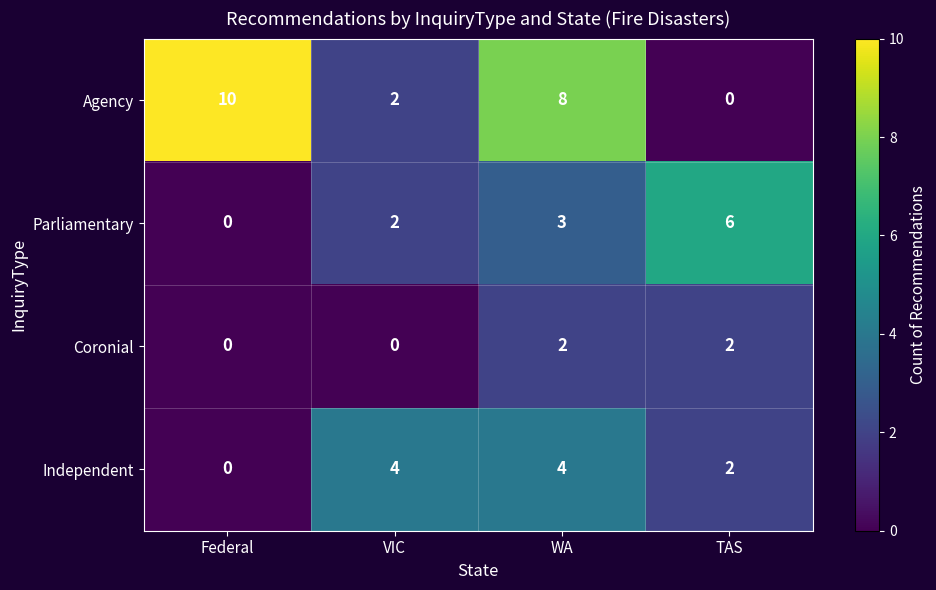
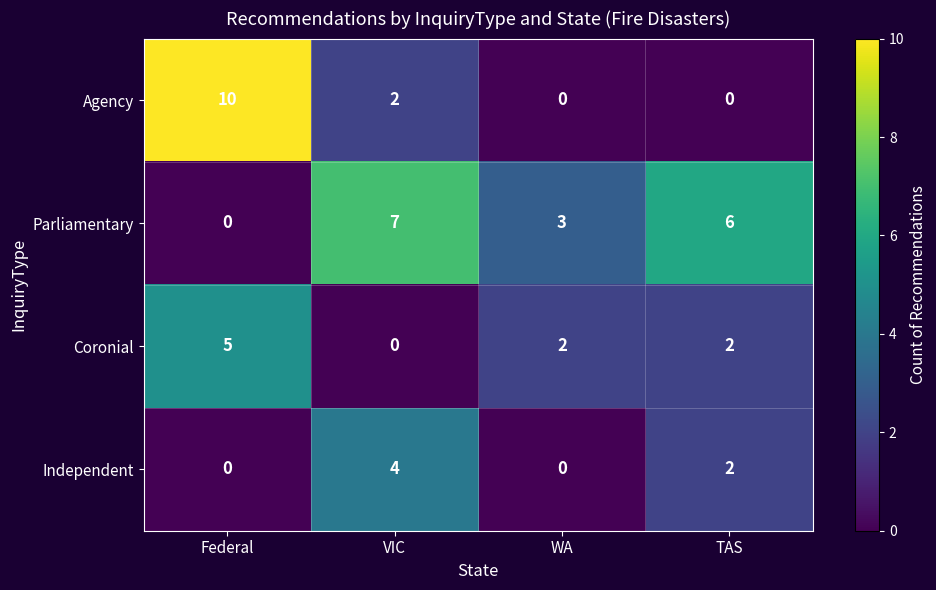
  {
    "Agency": {
      "Federal": 10,
      "VIC": 2,
-     "WA": 8,
+     "WA": 0,
      "TAS": 0
    },
    "Parliamentary": {
      "Federal": 0,
-     "VIC": 2,
+     "VIC": 7,
      "WA": 3,
      "TAS": 6
    },
    "Coronial": {
-     "Federal": 0,
+     "Federal": 5,
      "VIC": 0,
      "WA": 2,
      "TAS": 2
    },
    "Independent": {
      "Federal": 0,
      "VIC": 4,
-     "WA": 4,
+     "WA": 0,
      "TAS": 2
    }
  }
